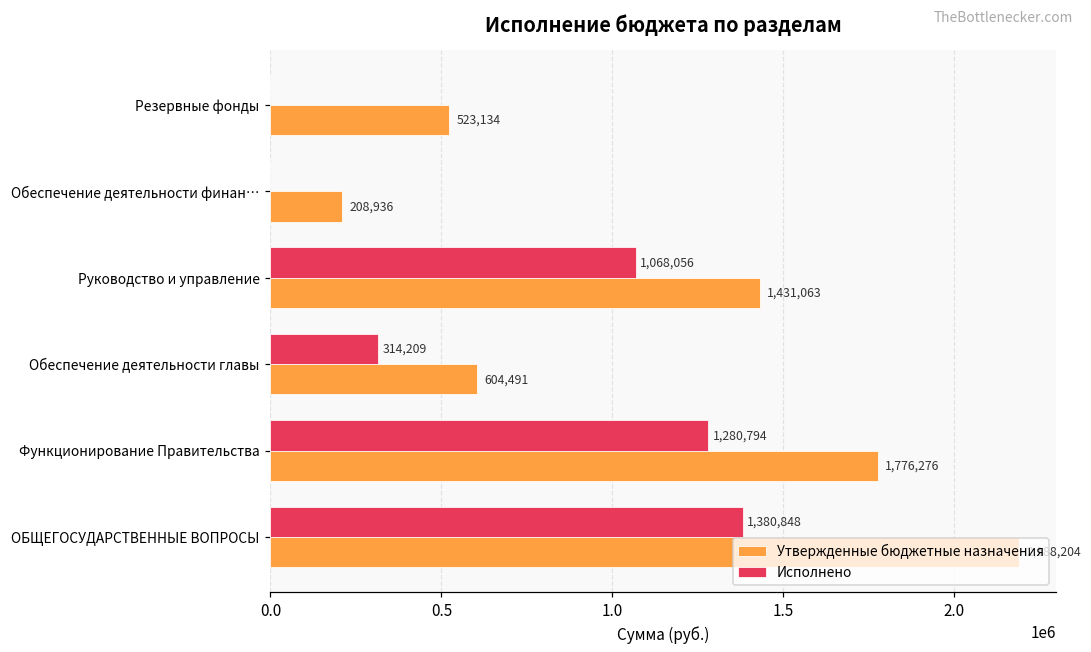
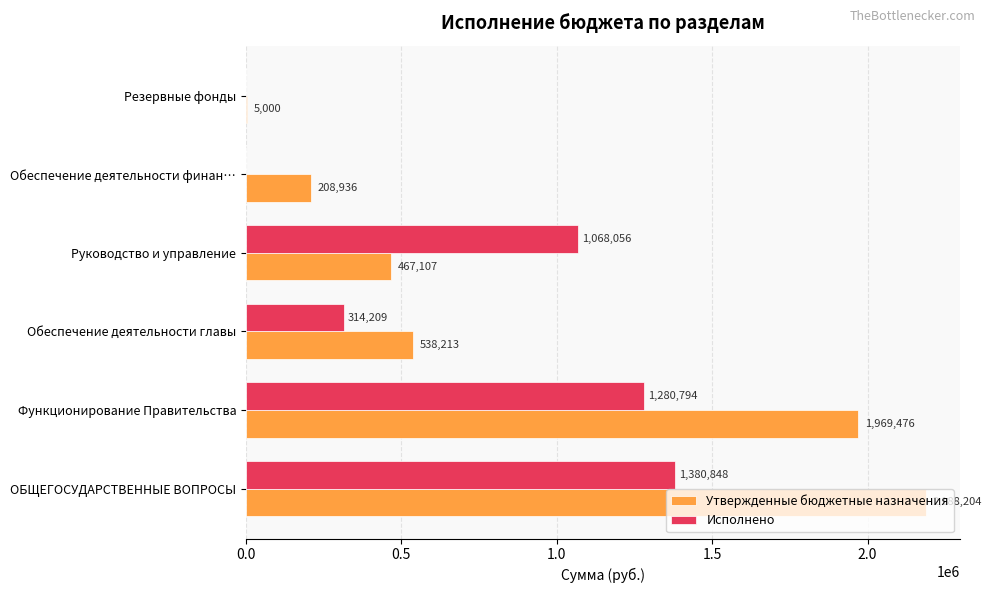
  {
    "Утвержденные бюджетные назначения": {
-     "Резервные фонды": "523,134",
+     "Резервные фонды": "5,000",
      "Обеспечение деятельности финан…": "208,936",
-     "Руководство и управление": "1,431,063",
-     "Обеспечение деятельности главы": "604,491",
-     "Функционирование Правительства": "1,776,276"
+     "Руководство и управление": "467,107",
+     "Обеспечение деятельности главы": "538,213",
+     "Функционирование Правительства": "1,969,476"
    },
    "Исполнено": {
      "Руководство и управление": "1,068,056",
      "Обеспечение деятельности главы": "314,209",
      "Функционирование Правительства": "1,280,794",
      "ОБЩЕГОСУДАРСТВЕННЫЕ ВОПРОСЫ": "1,380,848"
    }
  }
